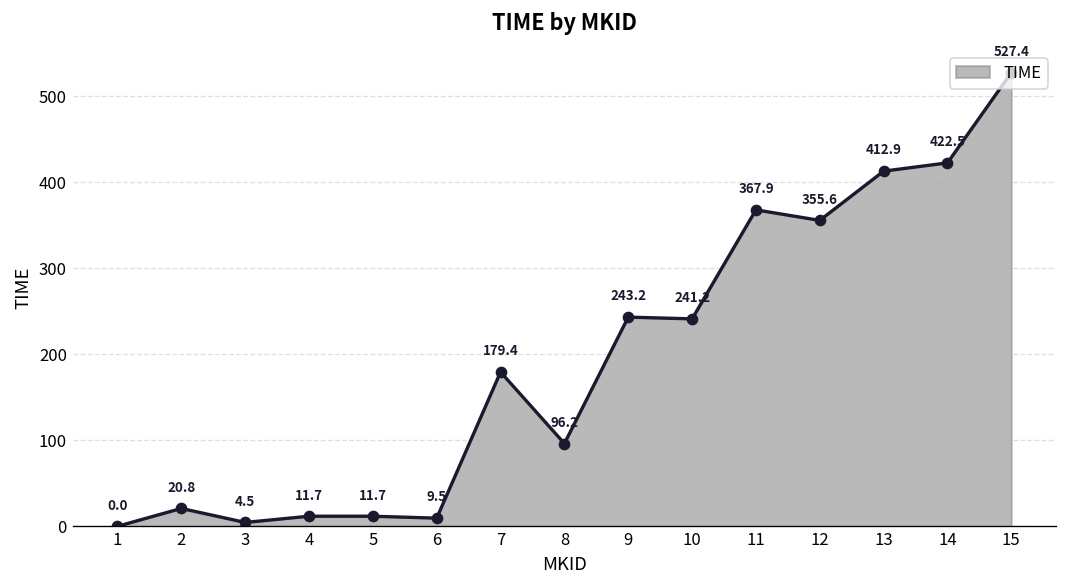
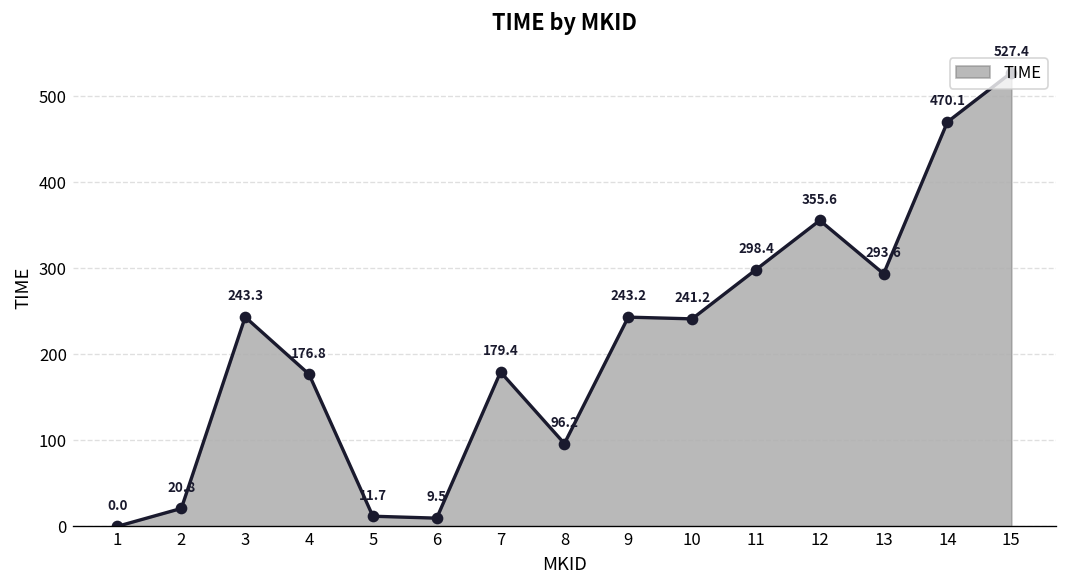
  {
    "1": 0.0,
    "2": 20.8,
-   "3": 4.5,
-   "4": 11.7,
+   "3": 243.3,
+   "4": 176.8,
    "5": 11.7,
    "6": 9.5,
    "7": 179.4,
    "8": 96.2,
    "9": 243.2,
    "10": 241.2,
-   "11": 367.9,
+   "11": 298.4,
    "12": 355.6,
-   "13": 412.9,
-   "14": 422.5
+   "13": 293.6,
+   "14": 470.1
  }
